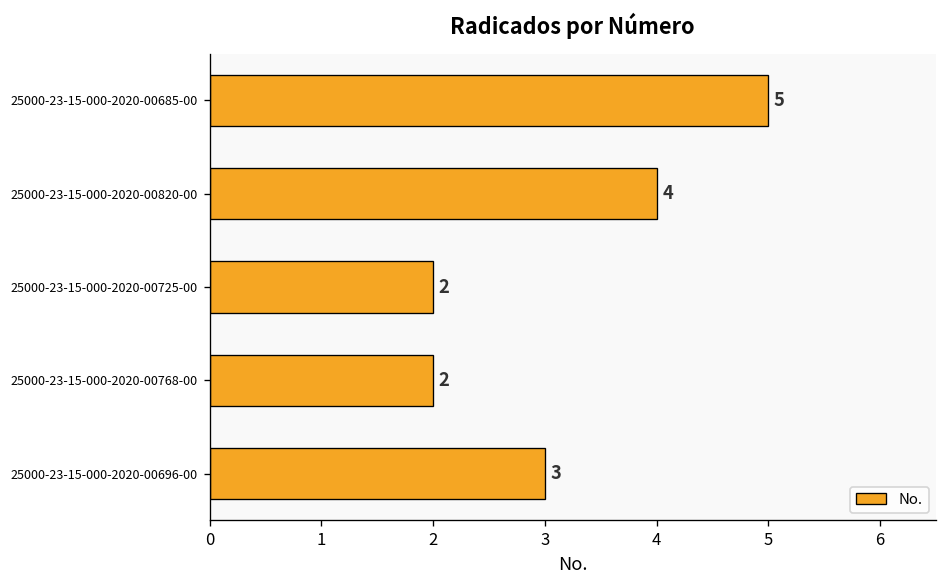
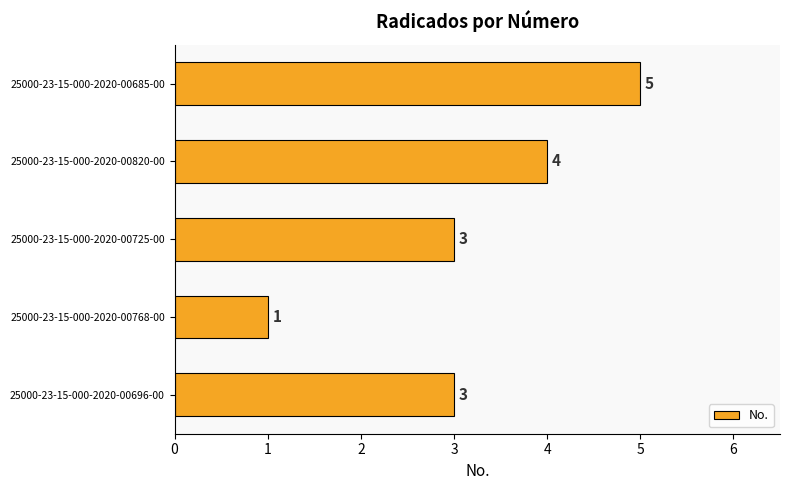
  {
    "25000-23-15-000-2020-00685-00": 5,
    "25000-23-15-000-2020-00820-00": 4,
-   "25000-23-15-000-2020-00725-00": 2,
-   "25000-23-15-000-2020-00768-00": 2,
+   "25000-23-15-000-2020-00725-00": 3,
+   "25000-23-15-000-2020-00768-00": 1,
    "25000-23-15-000-2020-00696-00": 3
  }
